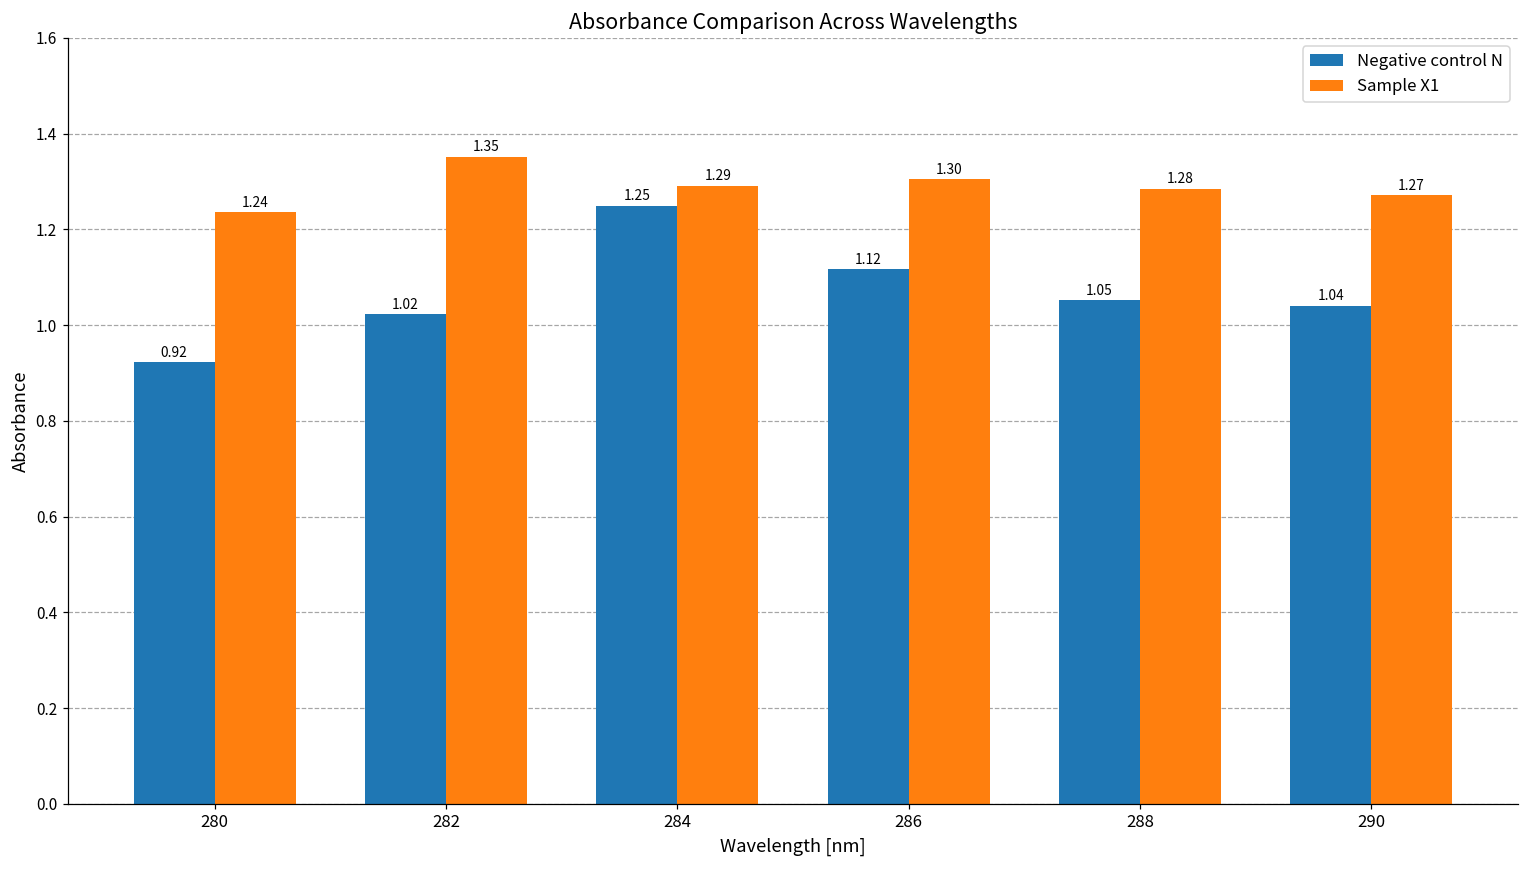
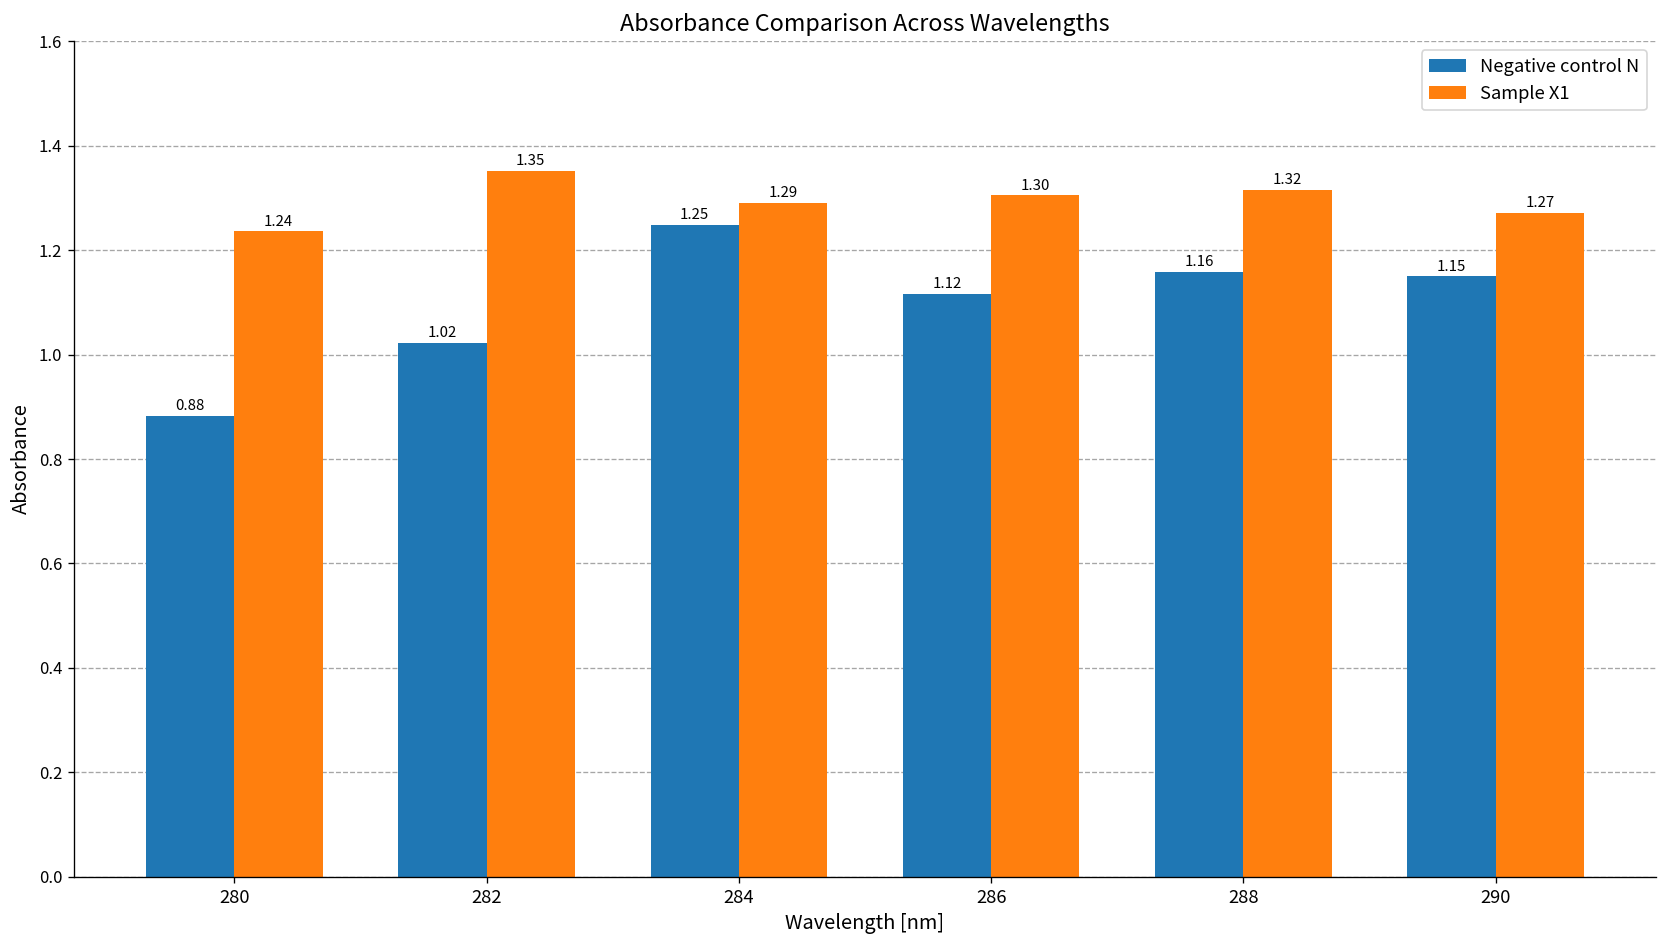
  {
    "Negative control N": {
-     "280": 0.92,
+     "280": 0.88,
      "282": 1.02,
      "284": 1.25,
      "286": 1.12,
-     "288": 1.05,
-     "290": 1.04
+     "288": 1.16,
+     "290": 1.15
    },
    "Sample X1": {
      "280": 1.24,
      "282": 1.35,
      "284": 1.29,
      "286": 1.30,
-     "288": 1.28,
+     "288": 1.32,
      "290": 1.27
    }
  }
